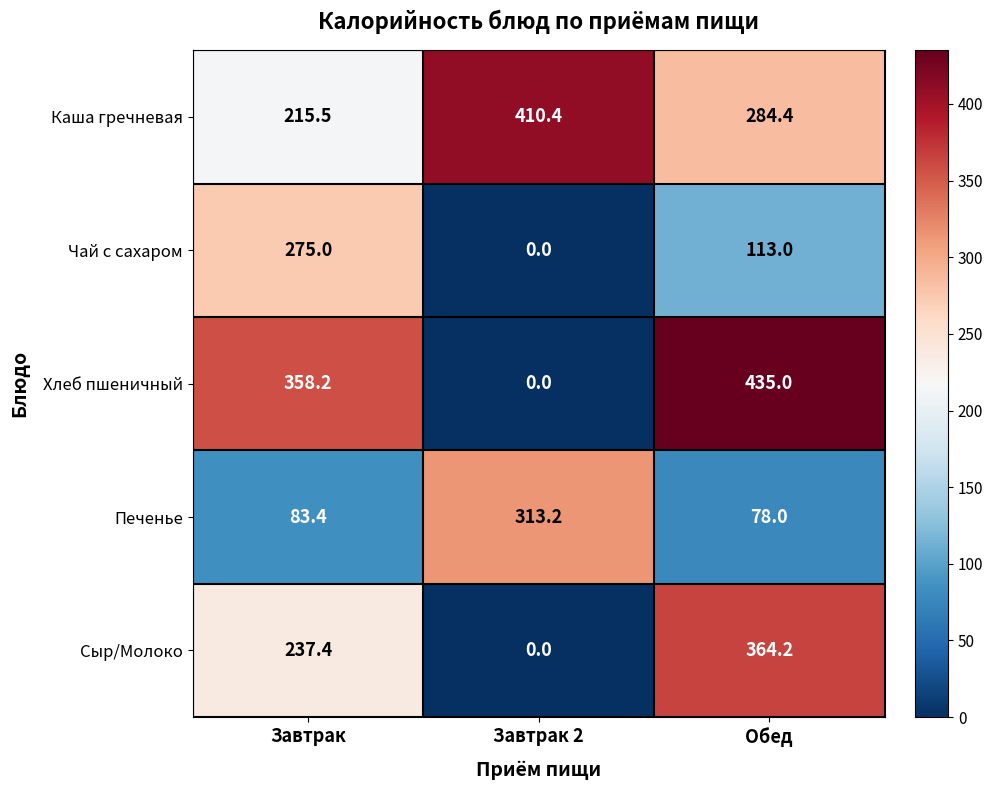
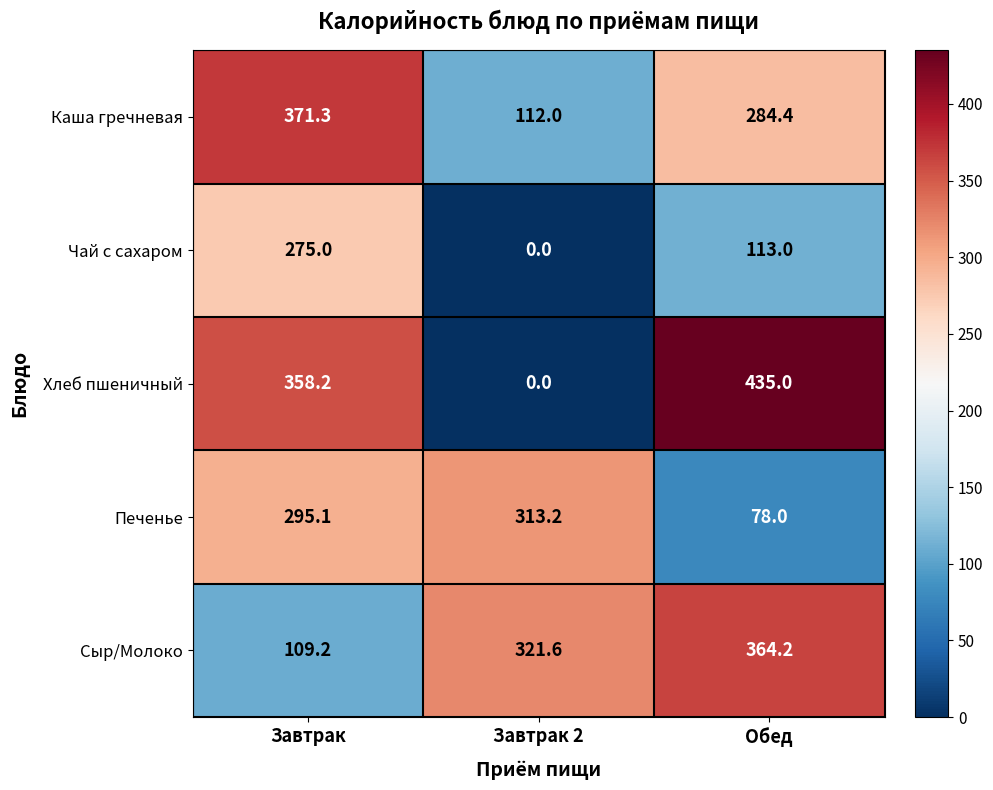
  {
    "Каша гречневая": {
-     "Завтрак": 215.5,
-     "Завтрак 2": 410.4,
+     "Завтрак": 371.3,
+     "Завтрак 2": 112.0,
      "Обед": 284.4
    },
    "Чай с сахаром": {
      "Завтрак": 275.0,
      "Завтрак 2": 0.0,
      "Обед": 113.0
    },
    "Хлеб пшеничный": {
      "Завтрак": 358.2,
      "Завтрак 2": 0.0,
      "Обед": 435.0
    },
    "Печенье": {
-     "Завтрак": 83.4,
+     "Завтрак": 295.1,
      "Завтрак 2": 313.2,
      "Обед": 78.0
    },
    "Сыр/Молоко": {
-     "Завтрак": 237.4,
-     "Завтрак 2": 0.0,
+     "Завтрак": 109.2,
+     "Завтрак 2": 321.6,
      "Обед": 364.2
    }
  }
